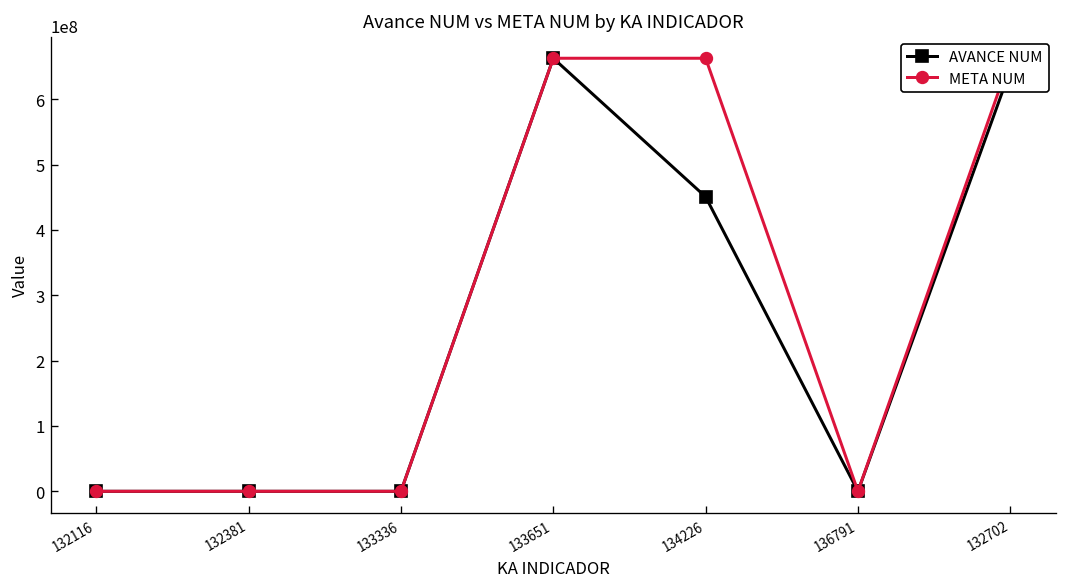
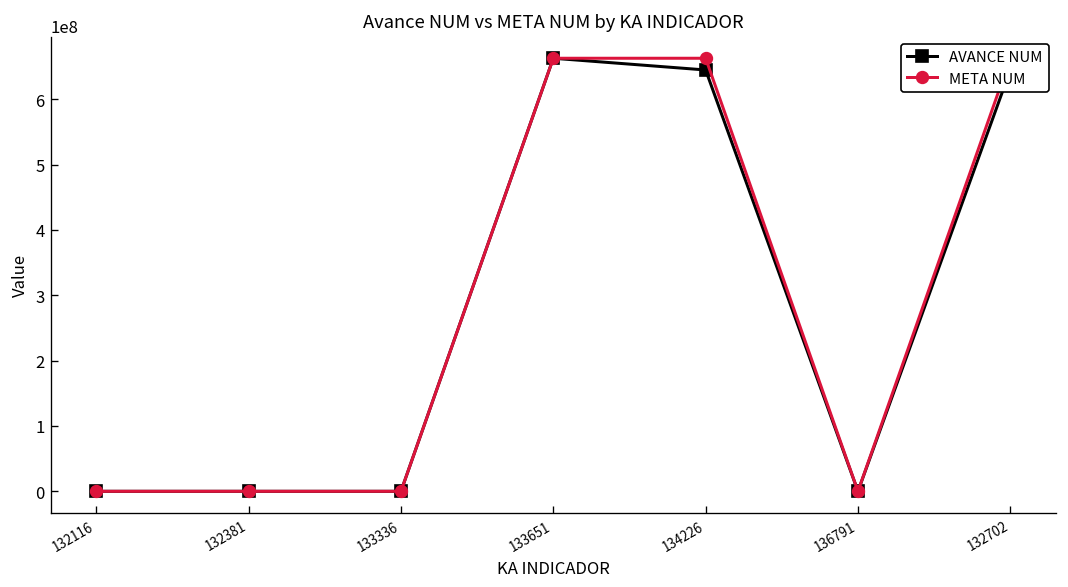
  {
    "AVANCE NUM": {
-     "134226": 450000000
+     "134226": 640000000
    },
    "META NUM": {
      "134226": 660000000
    }
  }
